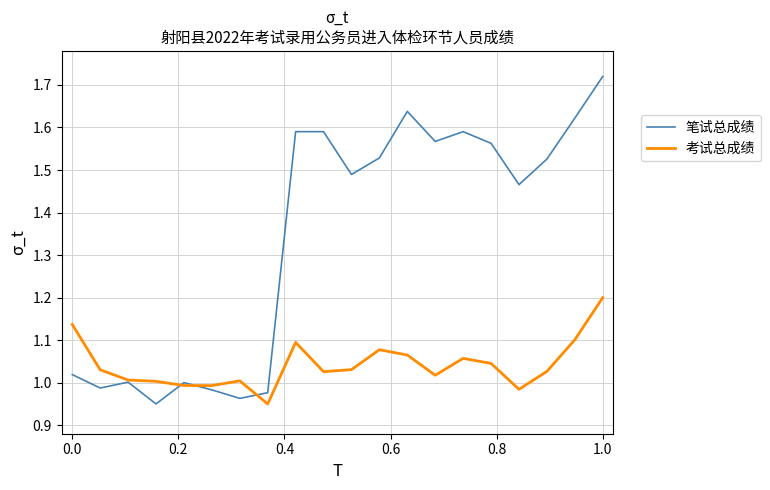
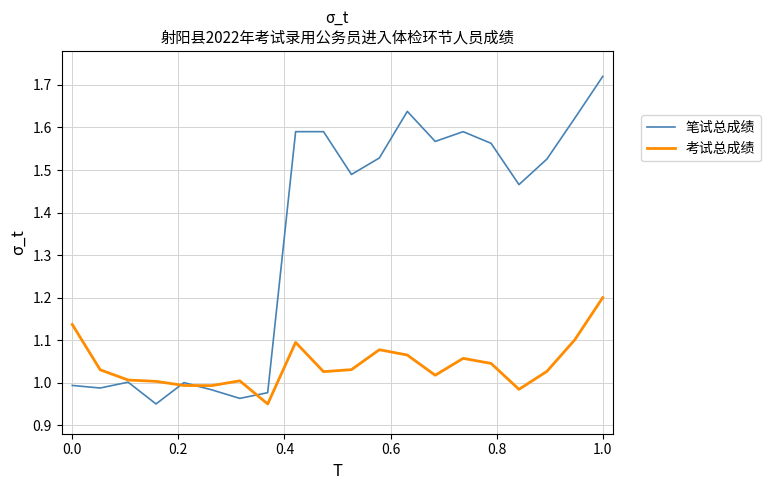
  {
    "笔试总成绩": {
-     "0.0": 1.02,
+     "0.0": 0.99,
      "1.0": 1.72
    },
    "考试总成绩": {
      "0.0": 1.14,
      "1.0": 1.20
    }
  }
